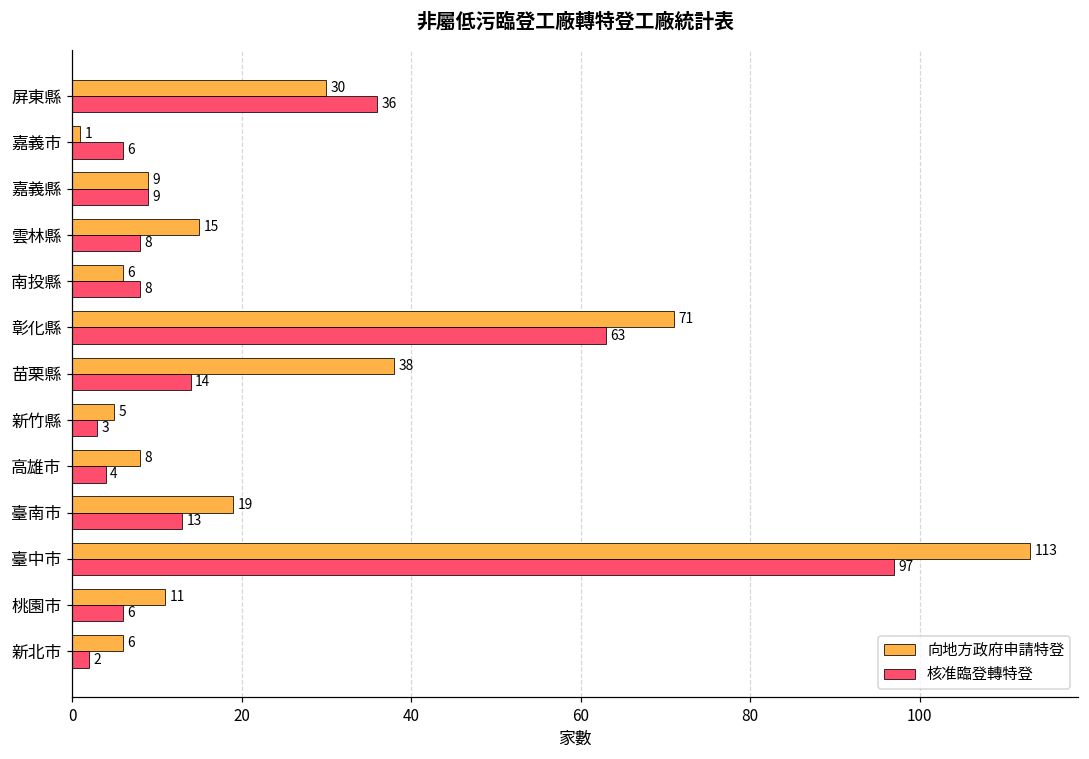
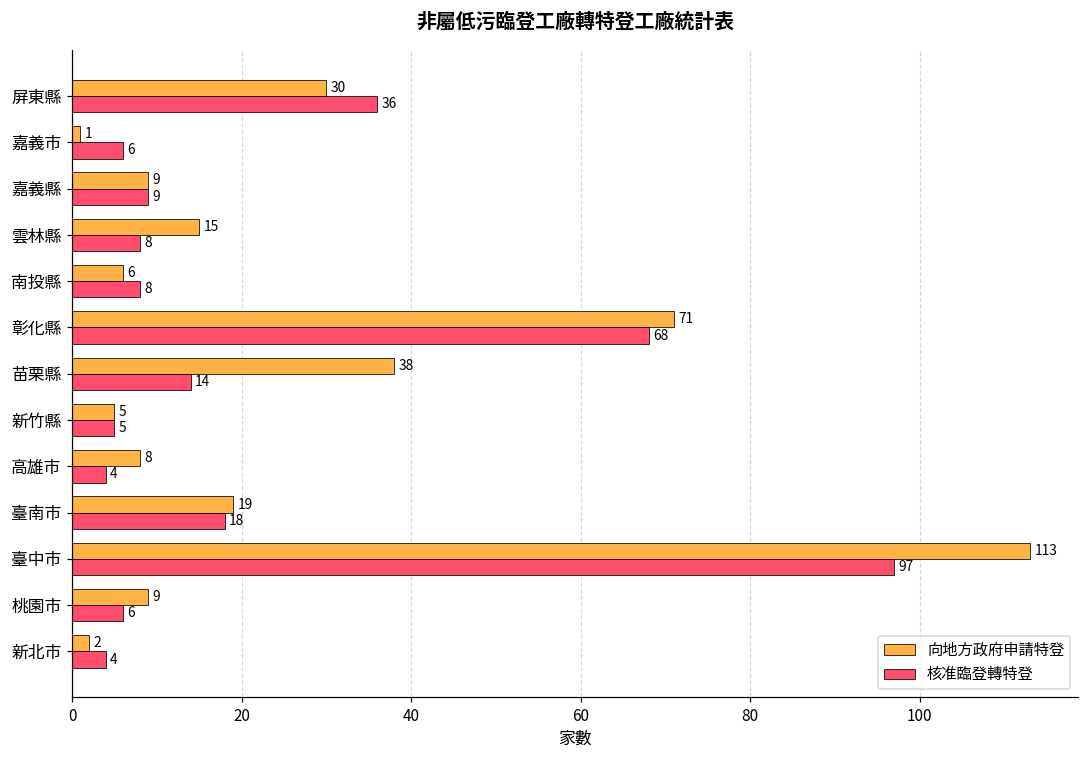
  {
    "向地方政府申請特登": {
      "屏東縣": 30,
      "嘉義市": 1,
      "嘉義縣": 9,
      "雲林縣": 15,
      "南投縣": 6,
      "彰化縣": 71,
      "苗栗縣": 38,
      "新竹縣": 5,
      "高雄市": 8,
      "臺南市": 19,
      "臺中市": 113,
-     "桃園市": 11,
-     "新北市": 6
+     "桃園市": 9,
+     "新北市": 2
    },
    "核准臨登轉特登": {
      "屏東縣": 36,
      "嘉義市": 6,
      "嘉義縣": 9,
      "雲林縣": 8,
      "南投縣": 8,
-     "彰化縣": 63,
+     "彰化縣": 68,
      "苗栗縣": 14,
-     "新竹縣": 3,
+     "新竹縣": 5,
      "高雄市": 4,
-     "臺南市": 13,
+     "臺南市": 18,
      "臺中市": 97,
      "桃園市": 6,
-     "新北市": 2
+     "新北市": 4
    }
  }
